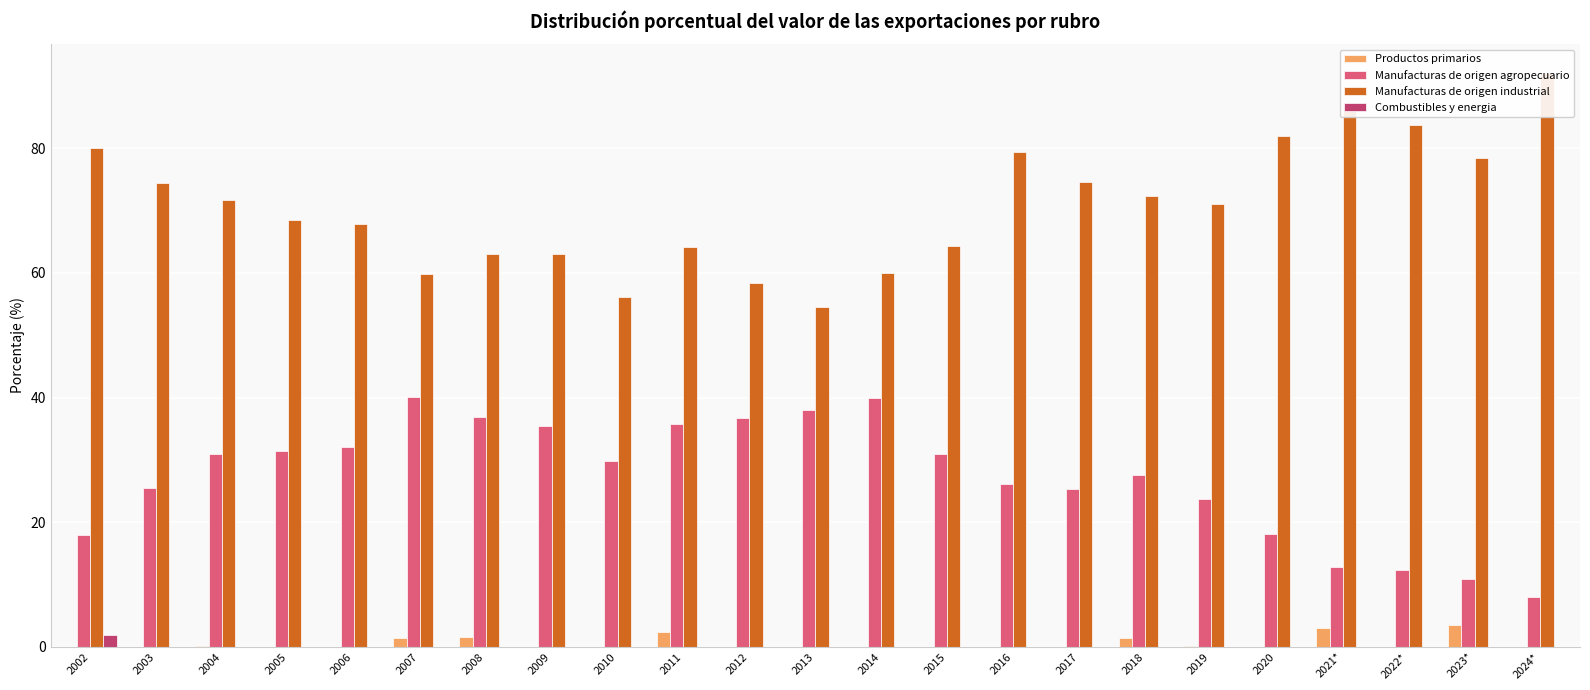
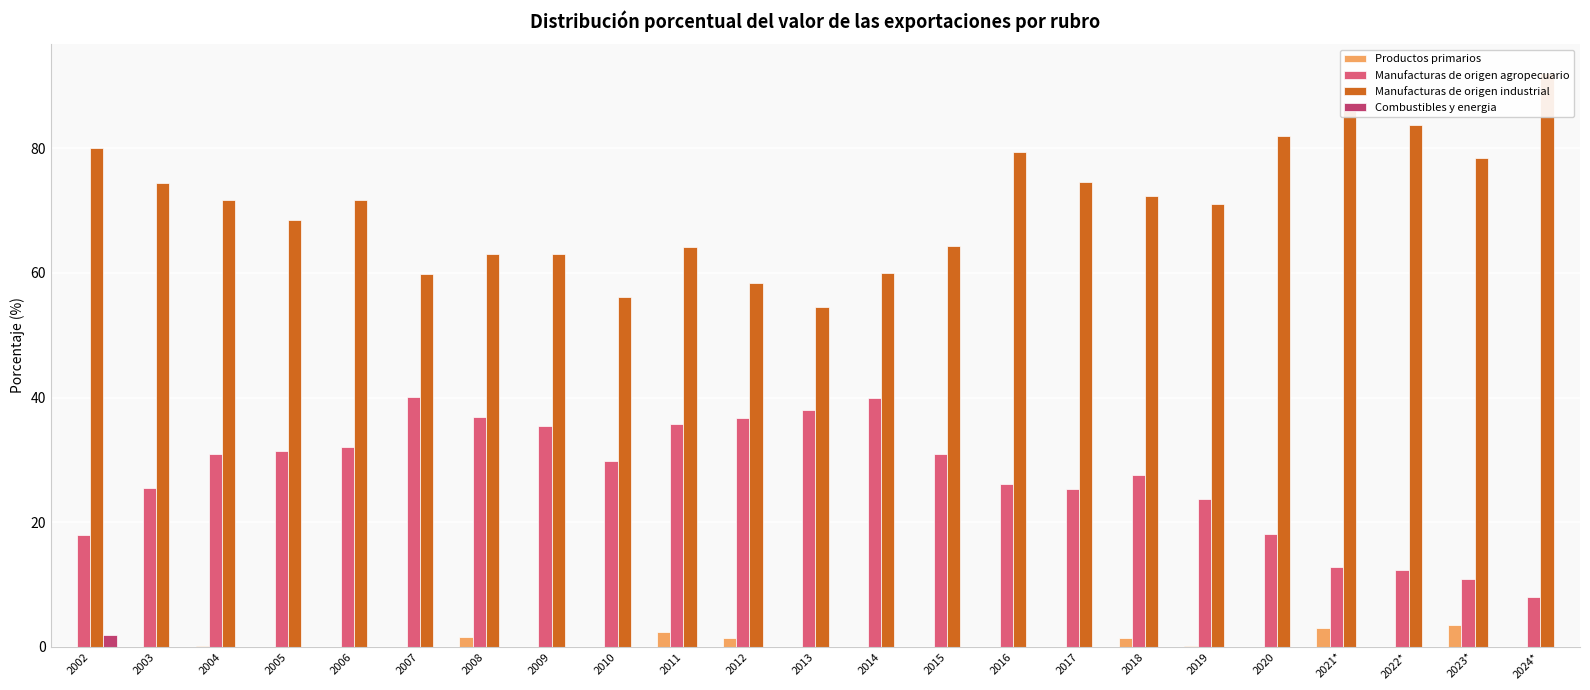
  {
    "Productos primarios": {
-     "2007": 1,
+     "2007": 0,
      "2008": 2,
      "2011": 2,
-     "2012": 0,
+     "2012": 1,
      "2018": 1,
      "2020": 0,
      "2021*": 3,
      "2023*": 3
    },
    "Manufacturas de origen industrial": {
      "2002": 80,
      "2003": 74,
      "2004": 72,
      "2005": 69,
-     "2006": 68,
+     "2006": 72,
      "2007": 60,
      "2008": 63,
      "2009": 63,
      "2010": 56,
      "2011": 64,
      "2012": 58,
      "2013": 55,
      "2014": 60,
      "2015": 64,
      "2016": 79,
      "2017": 75,
      "2018": 72,
      "2019": 71,
      "2020": 82,
      "2022*": 84,
      "2023*": 78
    }
  }
